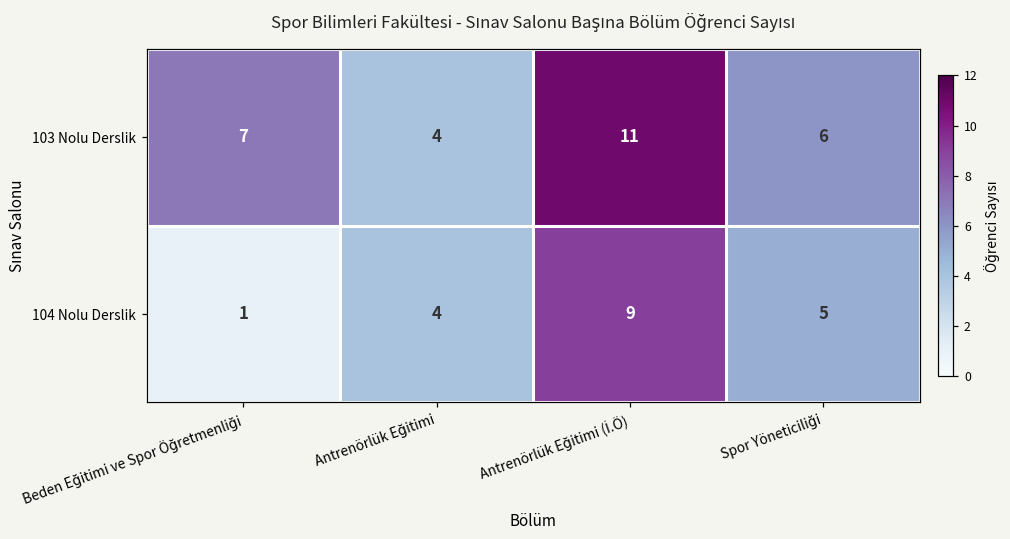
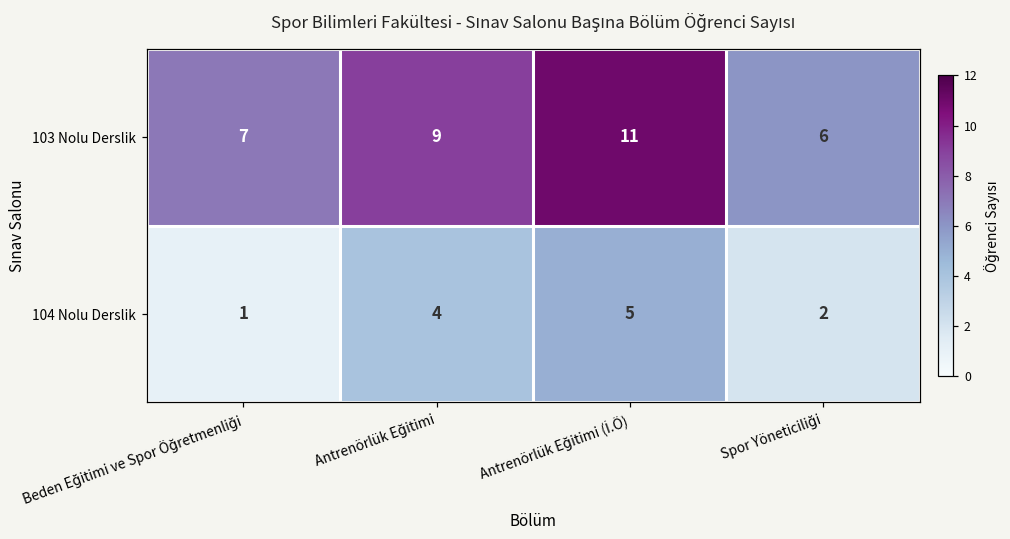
  {
    "103 Nolu Derslik": {
      "Beden Eğitimi ve Spor Öğretmenliği": 7,
-     "Antrenörlük Eğitimi": 4,
+     "Antrenörlük Eğitimi": 9,
      "Antrenörlük Eğitimi (İ.Ö)": 11,
      "Spor Yöneticiliği": 6
    },
    "104 Nolu Derslik": {
      "Beden Eğitimi ve Spor Öğretmenliği": 1,
      "Antrenörlük Eğitimi": 4,
-     "Antrenörlük Eğitimi (İ.Ö)": 9,
-     "Spor Yöneticiliği": 5
+     "Antrenörlük Eğitimi (İ.Ö)": 5,
+     "Spor Yöneticiliği": 2
    }
  }
